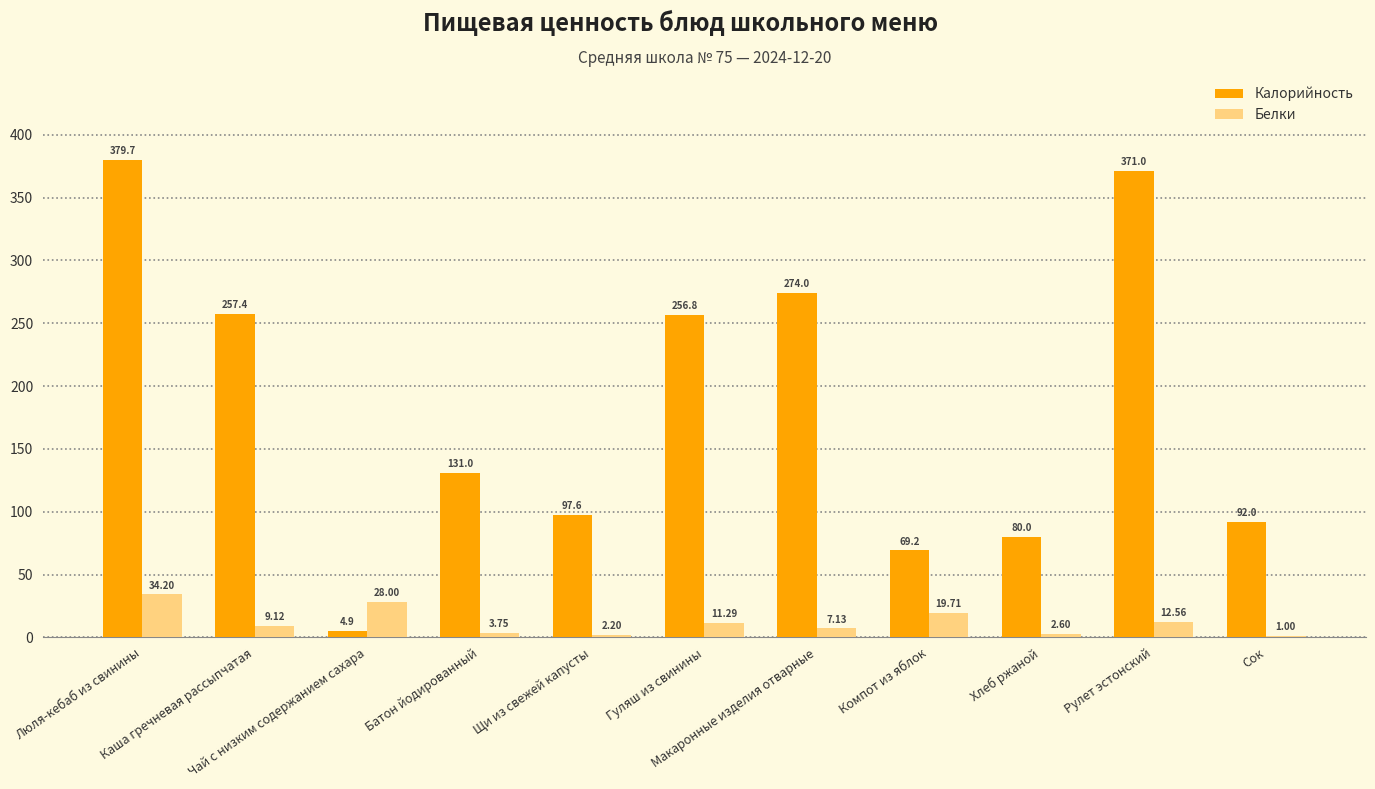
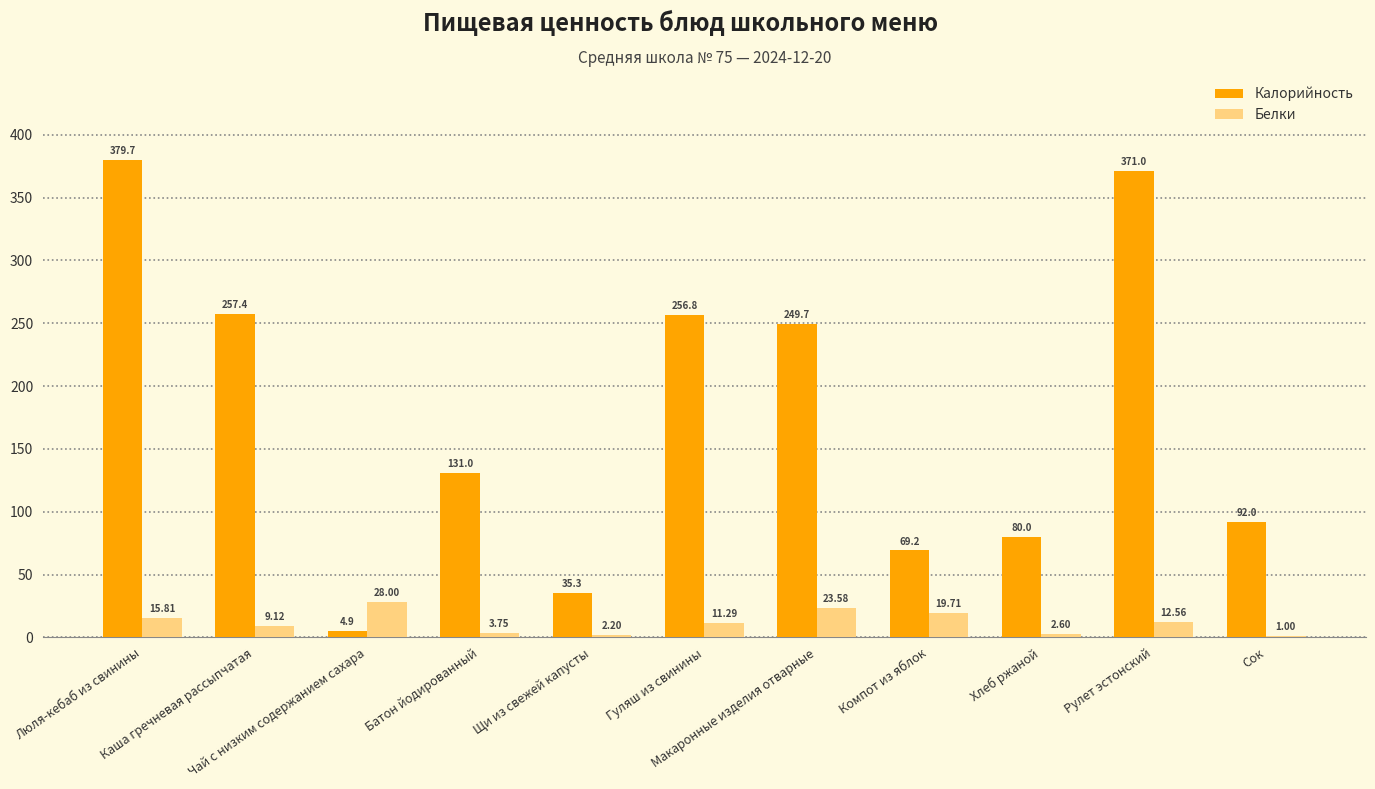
  {
    "Калорийность": {
      "Люля-кебаб из свинины": 379.7,
      "Каша гречневая рассыпчатая": 257.4,
      "Чай с низким содержанием сахара": 4.9,
      "Батон йодированный": 131.0,
-     "Щи из свежей капусты": 97.6,
+     "Щи из свежей капусты": 35.3,
      "Гуляш из свинины": 256.8,
-     "Макаронные изделия отварные": 274.0,
+     "Макаронные изделия отварные": 249.7,
      "Компот из яблок": 69.2,
      "Хлеб ржаной": 80.0,
      "Рулет эстонский": 371.0,
      "Сок": 92.0
    },
    "Белки": {
-     "Люля-кебаб из свинины": 34.20,
+     "Люля-кебаб из свинины": 15.81,
      "Каша гречневая рассыпчатая": 9.12,
      "Чай с низким содержанием сахара": 28.00,
      "Батон йодированный": 3.75,
      "Щи из свежей капусты": 2.20,
      "Гуляш из свинины": 11.29,
-     "Макаронные изделия отварные": 7.13,
+     "Макаронные изделия отварные": 23.58,
      "Компот из яблок": 19.71,
      "Хлеб ржаной": 2.60,
      "Рулет эстонский": 12.56,
      "Сок": 1.00
    }
  }
